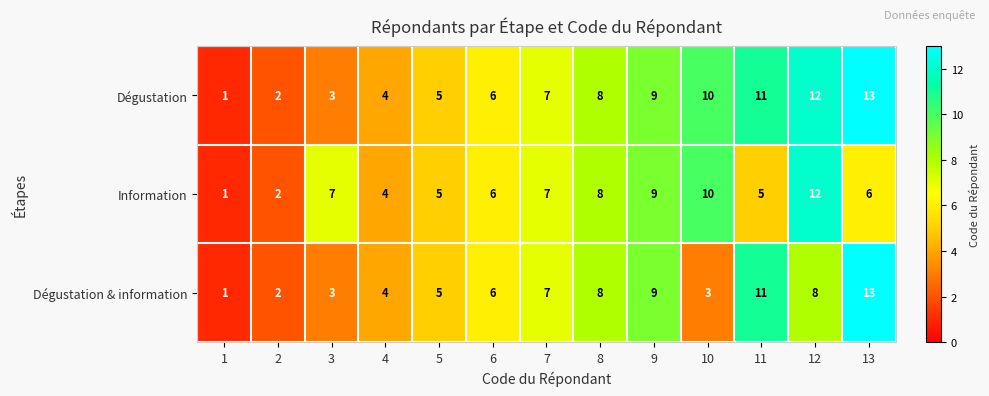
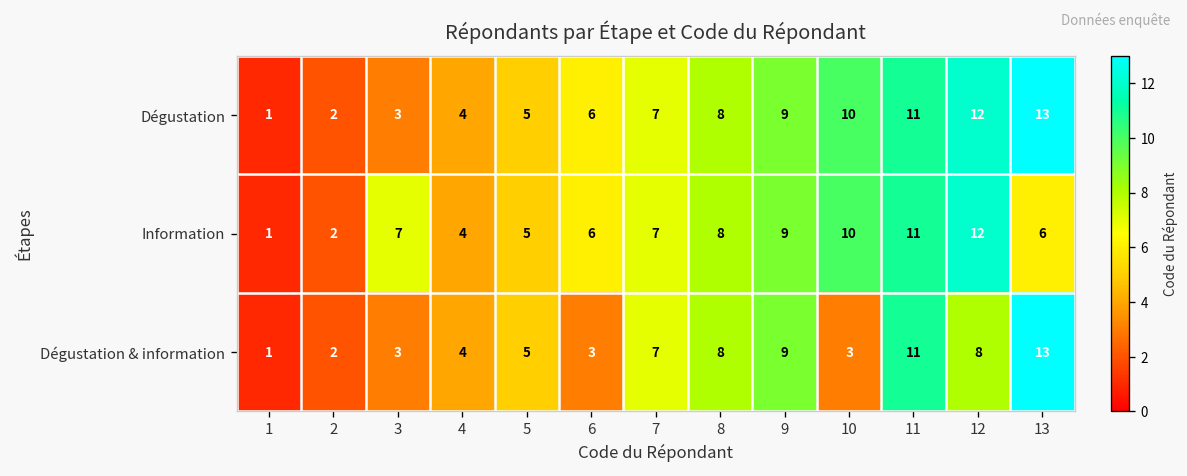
  {
    "Dégustation": {
      "1": 1,
      "2": 2,
      "3": 3,
      "4": 4,
      "5": 5,
      "6": 6,
      "7": 7,
      "8": 8,
      "9": 9,
      "10": 10,
      "11": 11,
      "12": 12,
      "13": 13
    },
    "Information": {
      "1": 1,
      "2": 2,
      "3": 7,
      "4": 4,
      "5": 5,
      "6": 6,
      "7": 7,
      "8": 8,
      "9": 9,
      "10": 10,
-     "11": 5,
+     "11": 11,
      "12": 12,
      "13": 6
    },
    "Dégustation & information": {
      "1": 1,
      "2": 2,
      "3": 3,
      "4": 4,
      "5": 5,
-     "6": 6,
+     "6": 3,
      "7": 7,
      "8": 8,
      "9": 9,
      "10": 3,
      "11": 11,
      "12": 8,
      "13": 13
    }
  }
